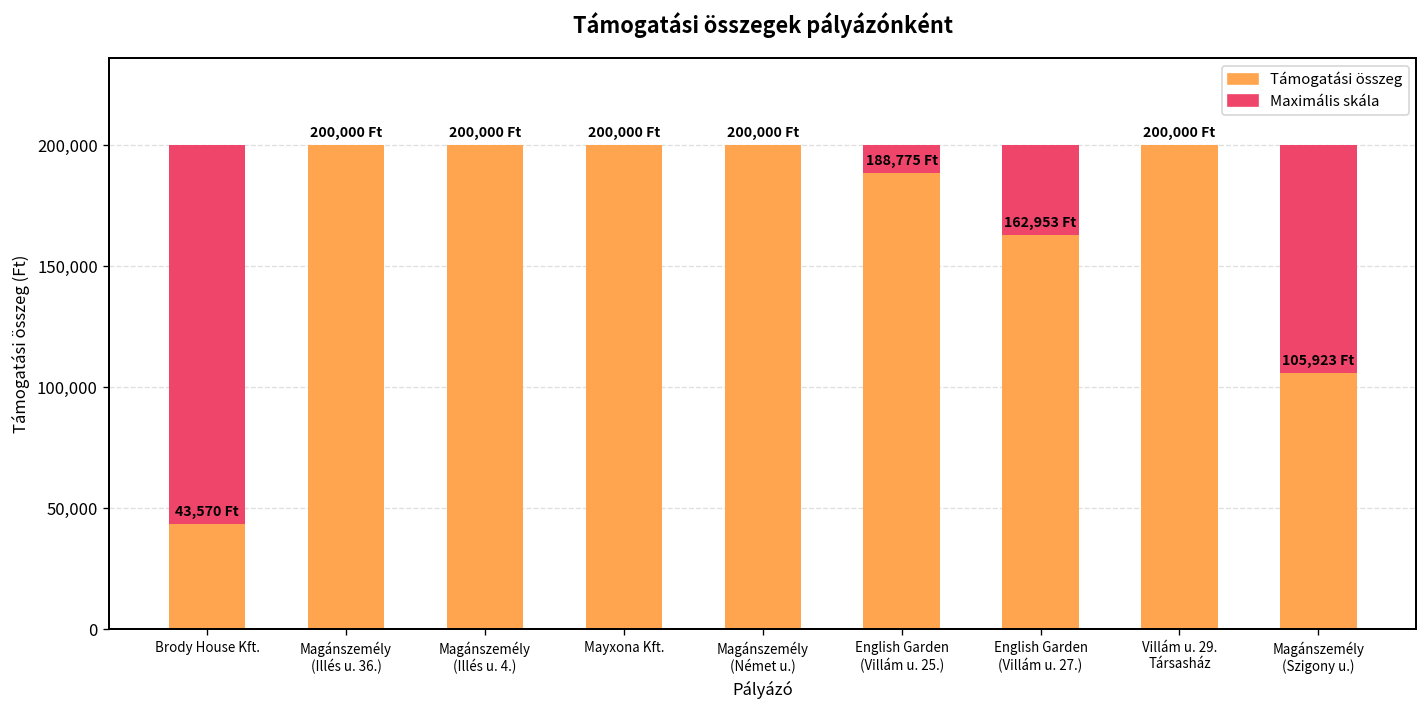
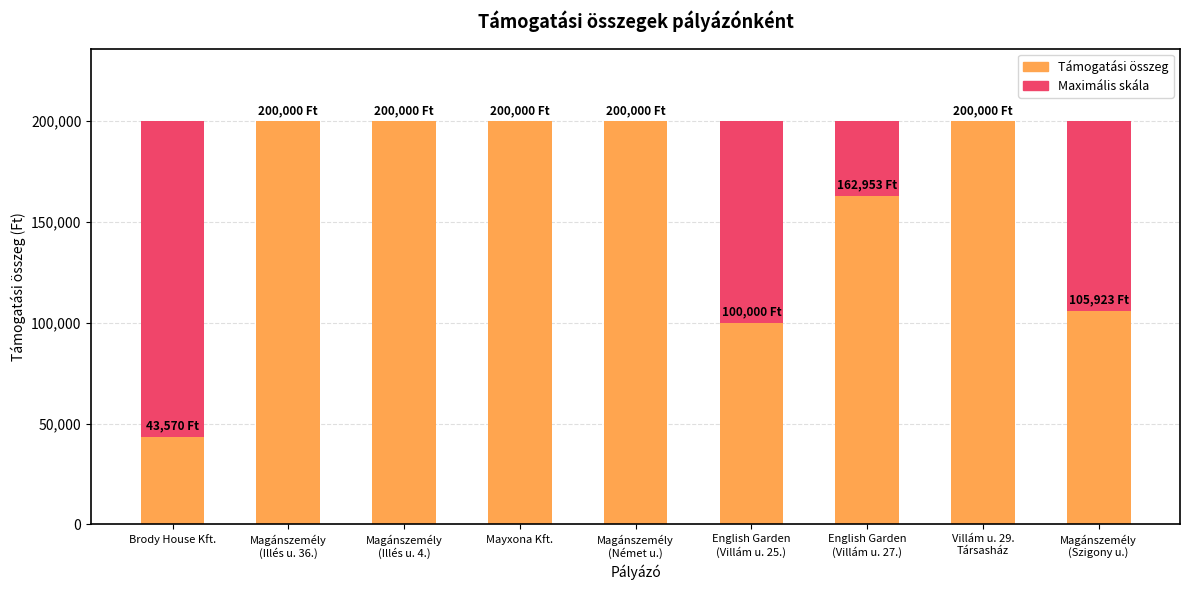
  {
    "Támogatási összeg": {
      "Magánszemély (Illés u. 36.)": "200,000",
      "Magánszemély (Illés u. 4.)": "200,000",
      "Mayxona Kft.": "200,000",
      "Magánszemély (Német u.)": "200,000",
-     "English Garden (Villám u. 25.)": "188,775",
+     "English Garden (Villám u. 25.)": "100,000",
      "Villám u. 29. Társasház": "200,000"
    }
  }
